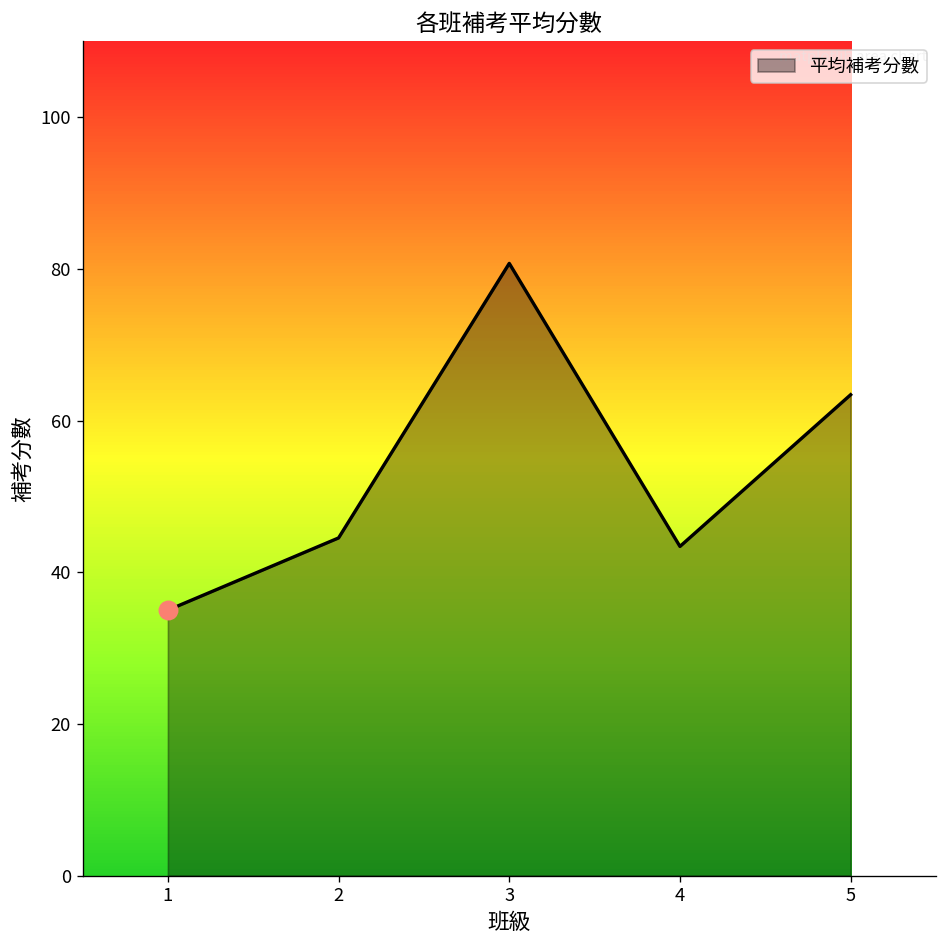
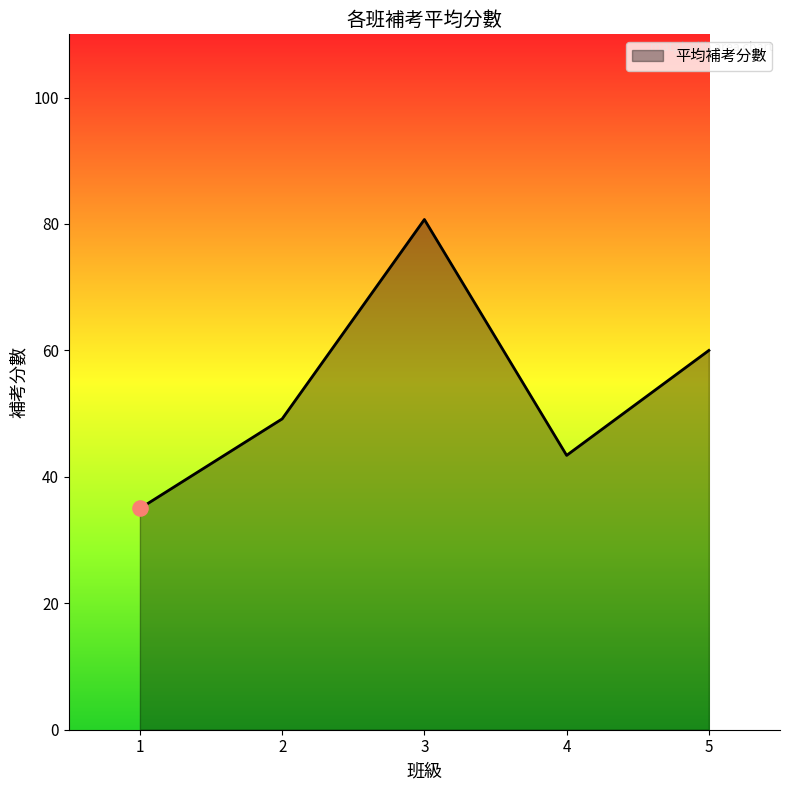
  {
    "平均補考分數": {
-     "2": 45,
+     "2": 49,
      "3": 81,
      "4": 43,
-     "5": 63
+     "5": 60
    }
  }
